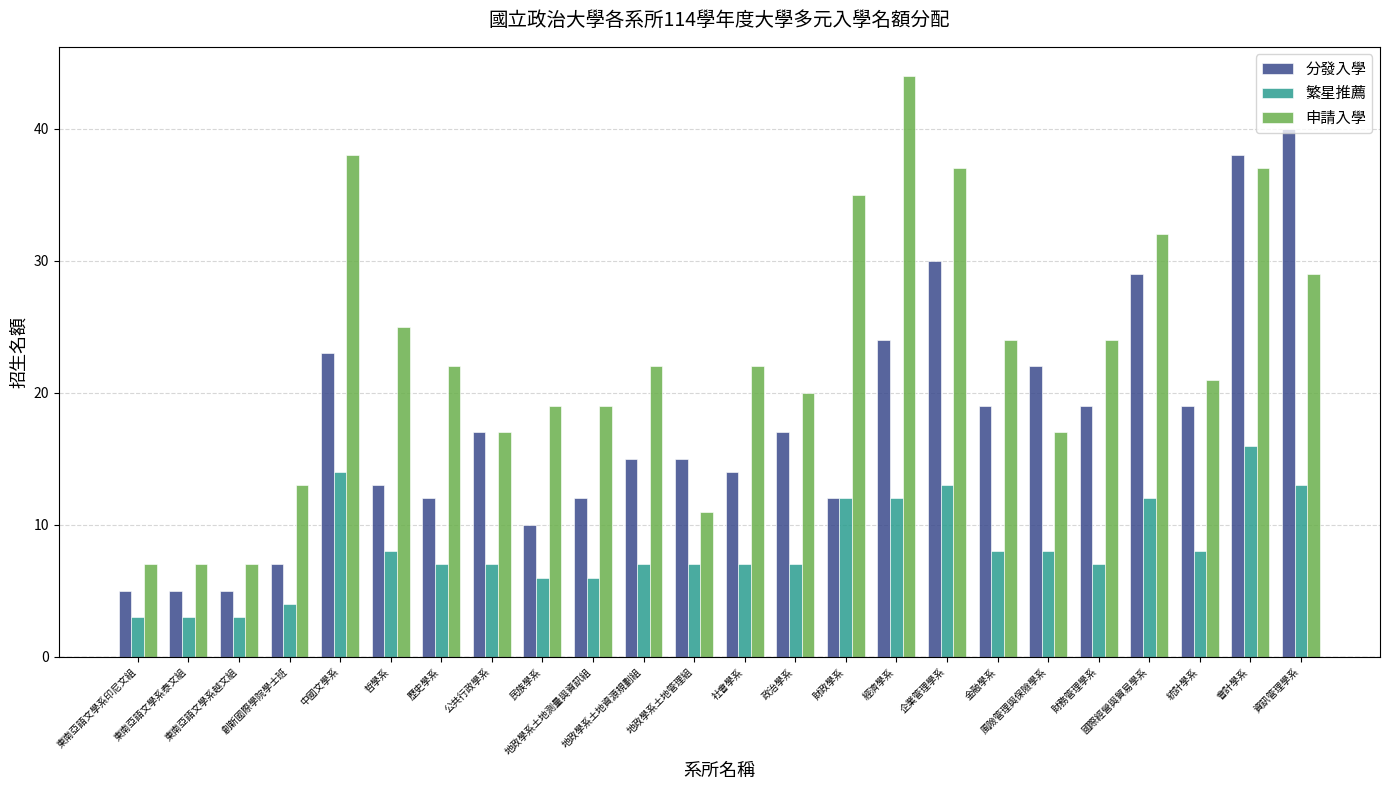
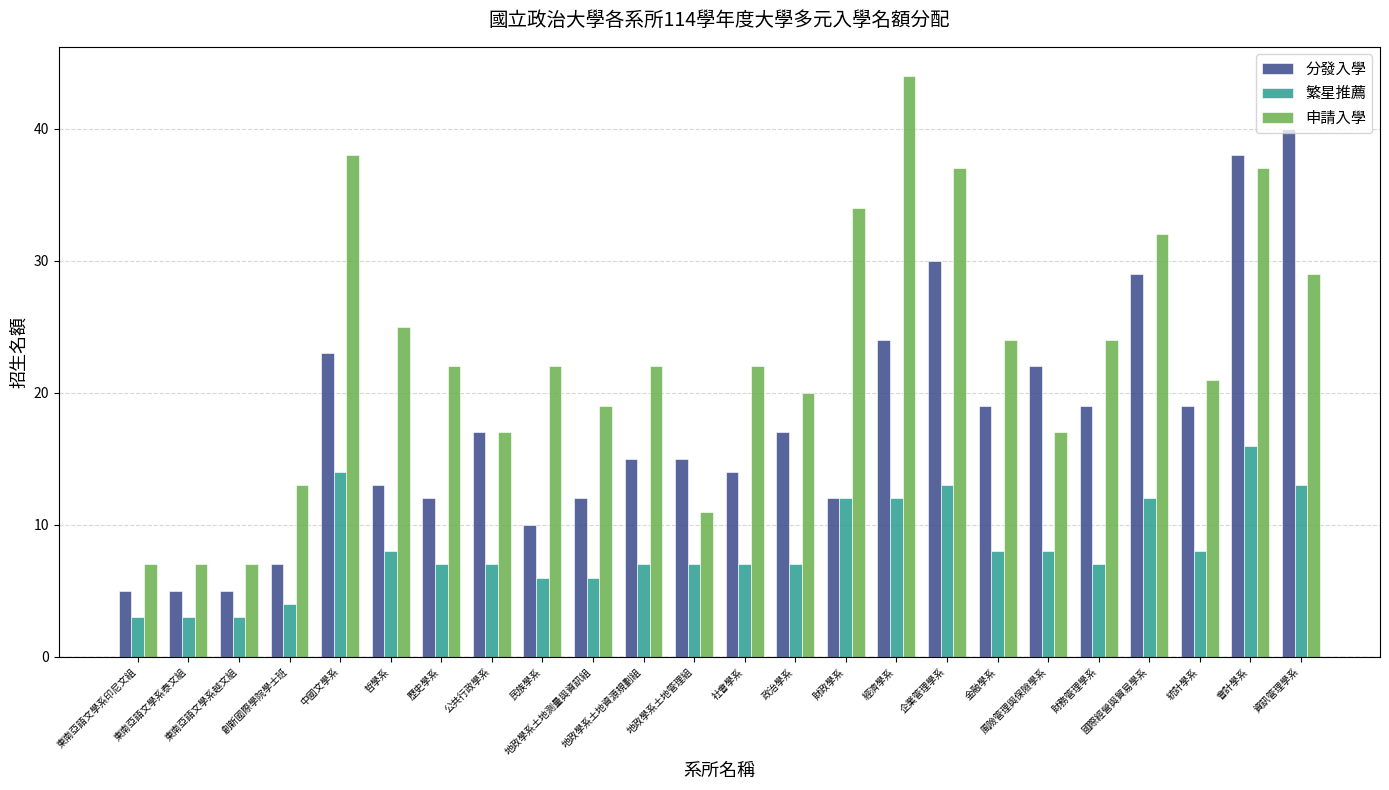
  {
    "分發入學": {
      "東南亞語文學系印尼文組": 5,
      "東南亞語文學系泰文組": 5,
      "東南亞語文學系越文組": 5,
      "創新國際學院學士班": 7,
      "中國文學系": 23,
      "哲學系": 13,
      "歷史學系": 12,
      "公共行政學系": 17,
      "民族學系": 10,
      "地政學系土地測量與資訊組": 12,
      "地政學系土地資源規劃組": 15,
      "地政學系土地管理組": 15,
      "社會學系": 14,
      "政治學系": 17,
      "財政學系": 12,
      "經濟學系": 24,
      "企業管理學系": 30,
      "金融學系": 19,
      "風險管理與保險學系": 22,
      "財務管理學系": 19,
      "國際經營與貿易學系": 29,
      "統計學系": 19,
      "會計學系": 38
    },
    "繁星推薦": {
      "東南亞語文學系印尼文組": 3,
      "東南亞語文學系泰文組": 3,
      "東南亞語文學系越文組": 3,
      "創新國際學院學士班": 4,
      "中國文學系": 14,
      "哲學系": 8,
      "歷史學系": 7,
      "公共行政學系": 7,
      "民族學系": 6,
      "地政學系土地測量與資訊組": 6,
      "地政學系土地資源規劃組": 7,
      "地政學系土地管理組": 7,
      "社會學系": 7,
      "政治學系": 7,
      "財政學系": 12,
      "經濟學系": 12,
      "企業管理學系": 13,
      "金融學系": 8,
      "風險管理與保險學系": 8,
      "財務管理學系": 7,
      "國際經營與貿易學系": 12,
      "統計學系": 8,
      "會計學系": 16,
      "資訊管理學系": 13
    },
    "申請入學": {
      "東南亞語文學系印尼文組": 7,
      "東南亞語文學系泰文組": 7,
      "東南亞語文學系越文組": 7,
      "創新國際學院學士班": 13,
      "中國文學系": 38,
      "哲學系": 25,
      "歷史學系": 22,
      "公共行政學系": 17,
-     "民族學系": 19,
+     "民族學系": 22,
      "地政學系土地測量與資訊組": 19,
      "地政學系土地資源規劃組": 22,
      "地政學系土地管理組": 11,
      "社會學系": 22,
      "政治學系": 20,
-     "財政學系": 35,
+     "財政學系": 34,
      "經濟學系": 44,
      "企業管理學系": 37,
      "金融學系": 24,
      "風險管理與保險學系": 17,
      "財務管理學系": 24,
      "國際經營與貿易學系": 32,
      "統計學系": 21,
      "會計學系": 37,
      "資訊管理學系": 29
    }
  }
